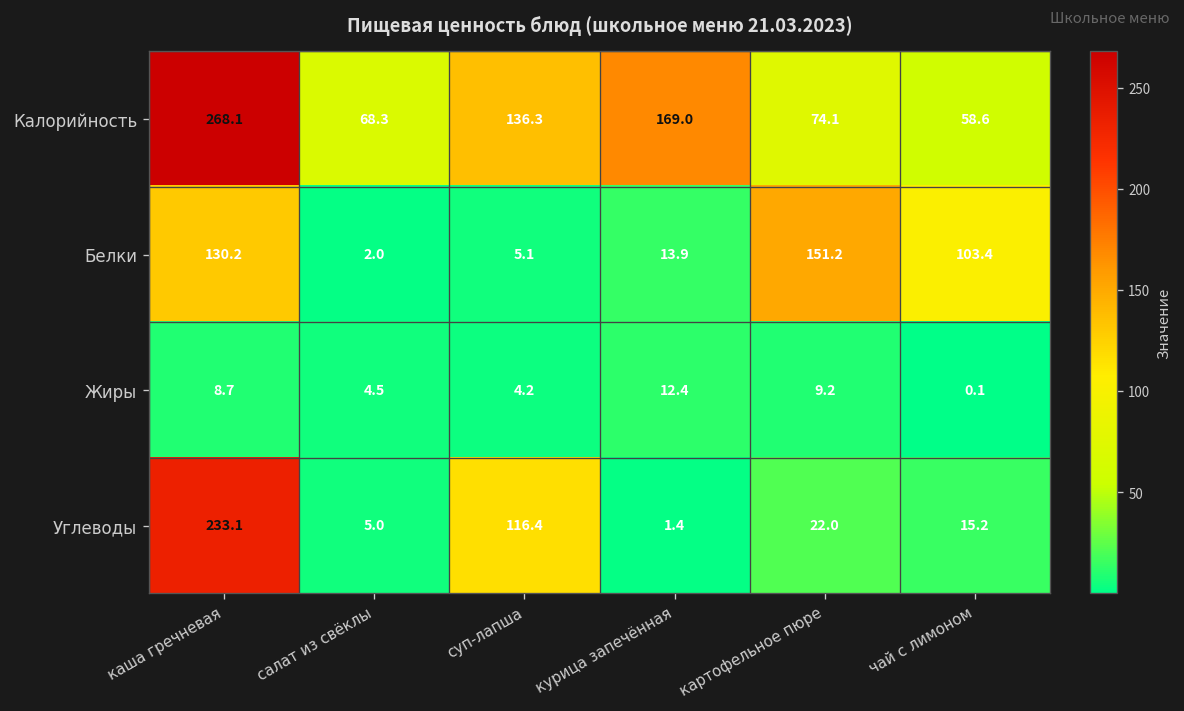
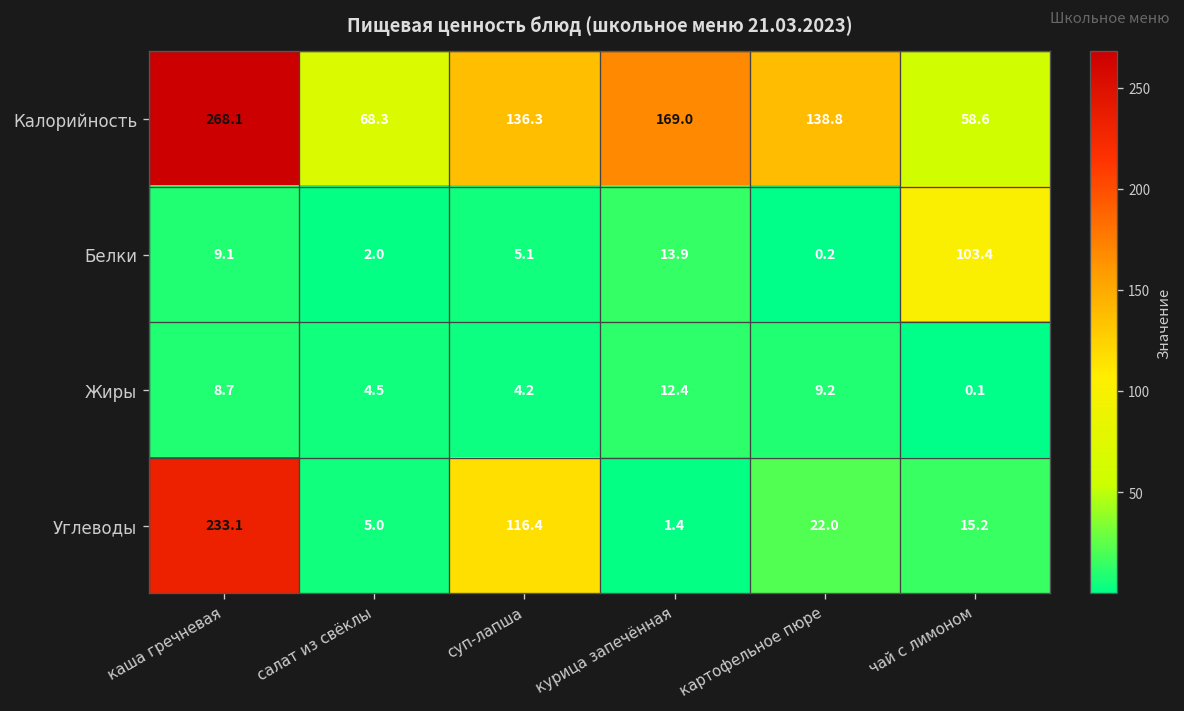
  {
    "Калорийность": {
      "каша гречневая": 268.1,
      "салат из свёклы": 68.3,
      "суп-лапша": 136.3,
      "курица запечённая": 169.0,
-     "картофельное пюре": 74.1,
+     "картофельное пюре": 138.8,
      "чай с лимоном": 58.6
    },
    "Белки": {
-     "каша гречневая": 130.2,
+     "каша гречневая": 9.1,
      "салат из свёклы": 2.0,
      "суп-лапша": 5.1,
      "курица запечённая": 13.9,
-     "картофельное пюре": 151.2,
+     "картофельное пюре": 0.2,
      "чай с лимоном": 103.4
    },
    "Жиры": {
      "каша гречневая": 8.7,
      "салат из свёклы": 4.5,
      "суп-лапша": 4.2,
      "курица запечённая": 12.4,
      "картофельное пюре": 9.2,
      "чай с лимоном": 0.1
    },
    "Углеводы": {
      "каша гречневая": 233.1,
      "салат из свёклы": 5.0,
      "суп-лапша": 116.4,
      "курица запечённая": 1.4,
      "картофельное пюре": 22.0,
      "чай с лимоном": 15.2
    }
  }
